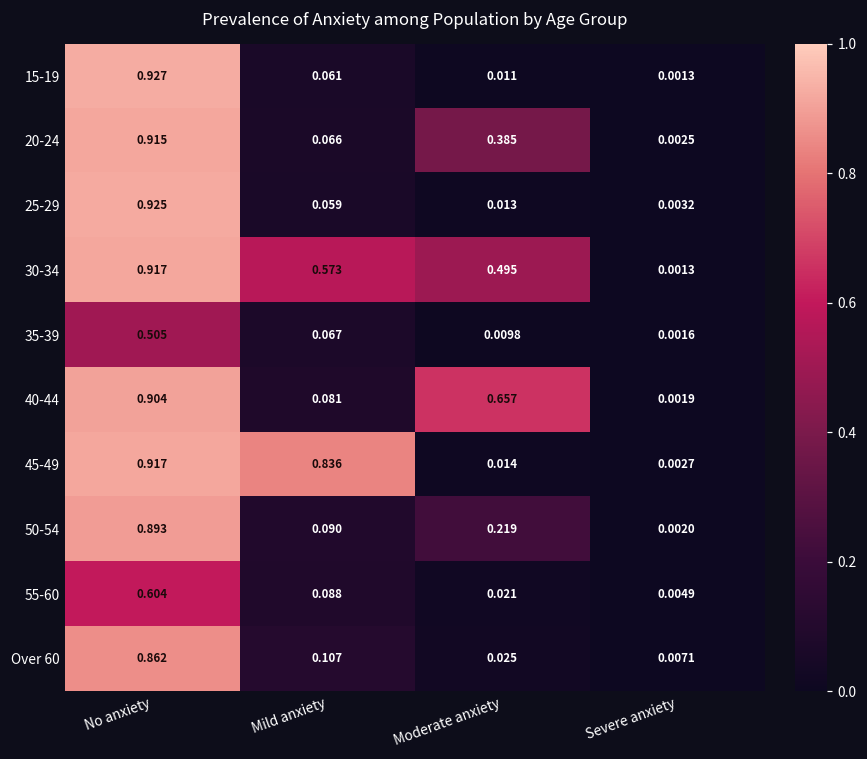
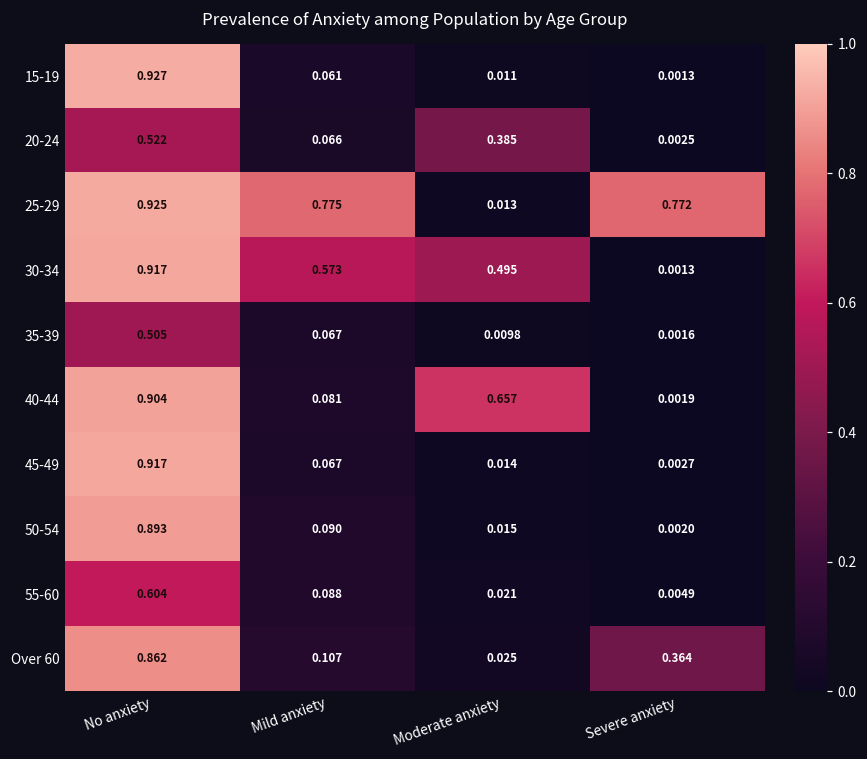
  {
    "15-19": {
      "No anxiety": 0.927,
      "Mild anxiety": 0.061,
      "Moderate anxiety": 0.011,
      "Severe anxiety": 0.0013
    },
    "20-24": {
-     "No anxiety": 0.915,
+     "No anxiety": 0.522,
      "Mild anxiety": 0.066,
      "Moderate anxiety": 0.385,
      "Severe anxiety": 0.0025
    },
    "25-29": {
      "No anxiety": 0.925,
-     "Mild anxiety": 0.059,
+     "Mild anxiety": 0.775,
      "Moderate anxiety": 0.013,
-     "Severe anxiety": 0.0032
+     "Severe anxiety": 0.772
    },
    "30-34": {
      "No anxiety": 0.917,
      "Mild anxiety": 0.573,
      "Moderate anxiety": 0.495,
      "Severe anxiety": 0.0013
    },
    "35-39": {
      "No anxiety": 0.505,
      "Mild anxiety": 0.067,
      "Moderate anxiety": 0.0098,
      "Severe anxiety": 0.0016
    },
    "40-44": {
      "No anxiety": 0.904,
      "Mild anxiety": 0.081,
      "Moderate anxiety": 0.657,
      "Severe anxiety": 0.0019
    },
    "45-49": {
      "No anxiety": 0.917,
-     "Mild anxiety": 0.836,
+     "Mild anxiety": 0.067,
      "Moderate anxiety": 0.014,
      "Severe anxiety": 0.0027
    },
    "50-54": {
      "No anxiety": 0.893,
      "Mild anxiety": 0.090,
-     "Moderate anxiety": 0.219,
+     "Moderate anxiety": 0.015,
      "Severe anxiety": 0.0020
    },
    "55-60": {
      "No anxiety": 0.604,
      "Mild anxiety": 0.088,
      "Moderate anxiety": 0.021,
      "Severe anxiety": 0.0049
    },
    "Over 60": {
      "No anxiety": 0.862,
      "Mild anxiety": 0.107,
      "Moderate anxiety": 0.025,
-     "Severe anxiety": 0.0071
+     "Severe anxiety": 0.364
    }
  }
